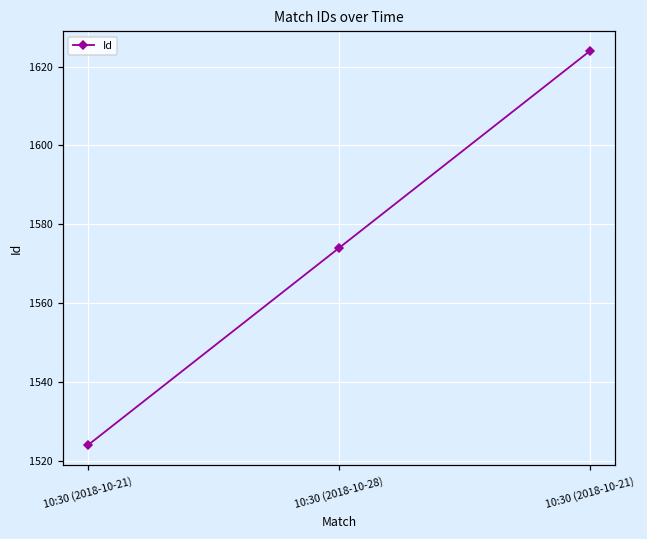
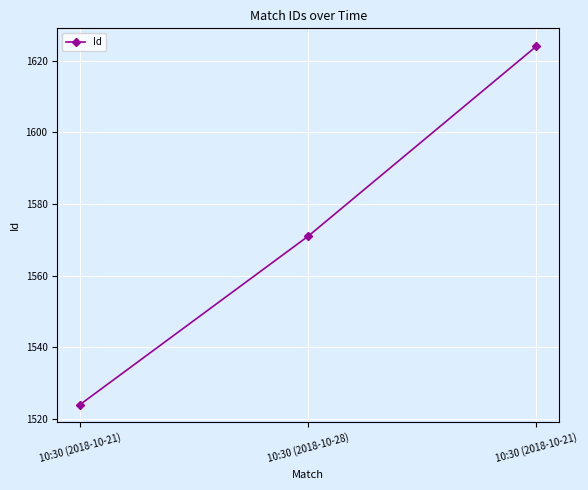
  {
-   "10:30 (2018-10-28)": 1574
+   "10:30 (2018-10-28)": 1571
  }
